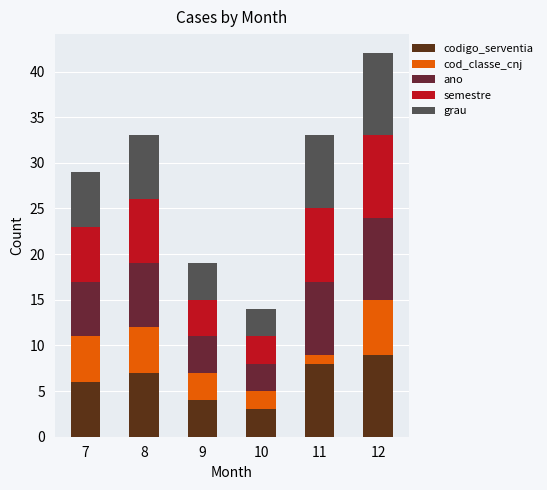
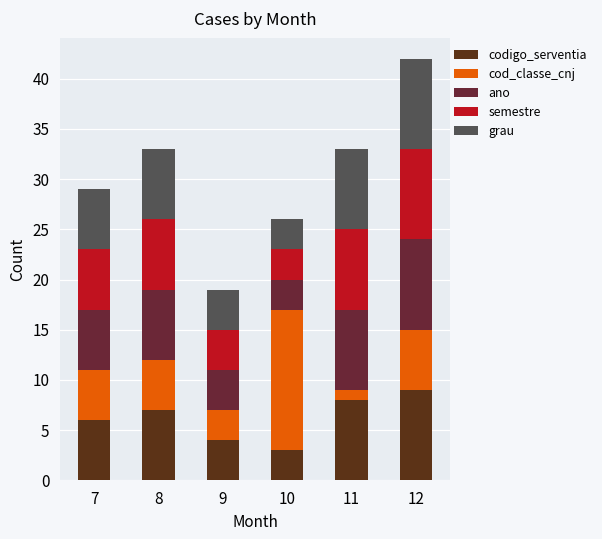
  {
    "cod_classe_cnj": {
      "7": 5,
      "8": 5,
      "9": 3,
-     "10": 2,
+     "10": 14,
      "11": 1,
      "12": 6
    },
    "semestre": {
      "7": 6,
      "8": 7,
      "9": 4,
      "10": 3,
      "11": 8,
      "12": 9
    }
  }
